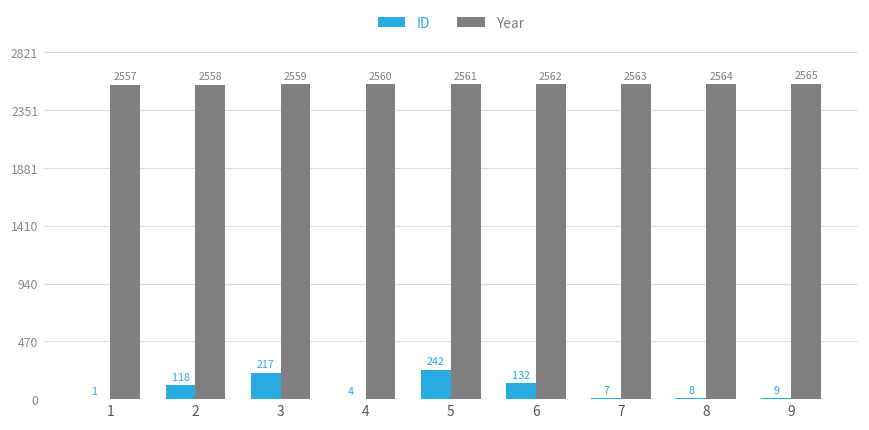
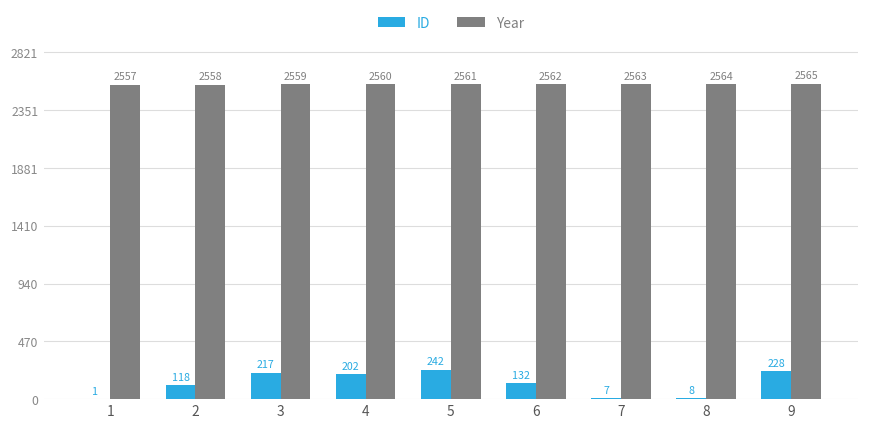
  {
    "ID": {
      "1": 1,
      "2": 118,
      "3": 217,
-     "4": 4,
+     "4": 202,
      "5": 242,
      "6": 132,
      "7": 7,
      "8": 8,
-     "9": 9
+     "9": 228
    },
    "Year": {
      "1": 2557,
      "2": 2558,
      "3": 2559,
      "4": 2560,
      "5": 2561,
      "6": 2562,
      "7": 2563,
      "8": 2564,
      "9": 2565
    }
  }
